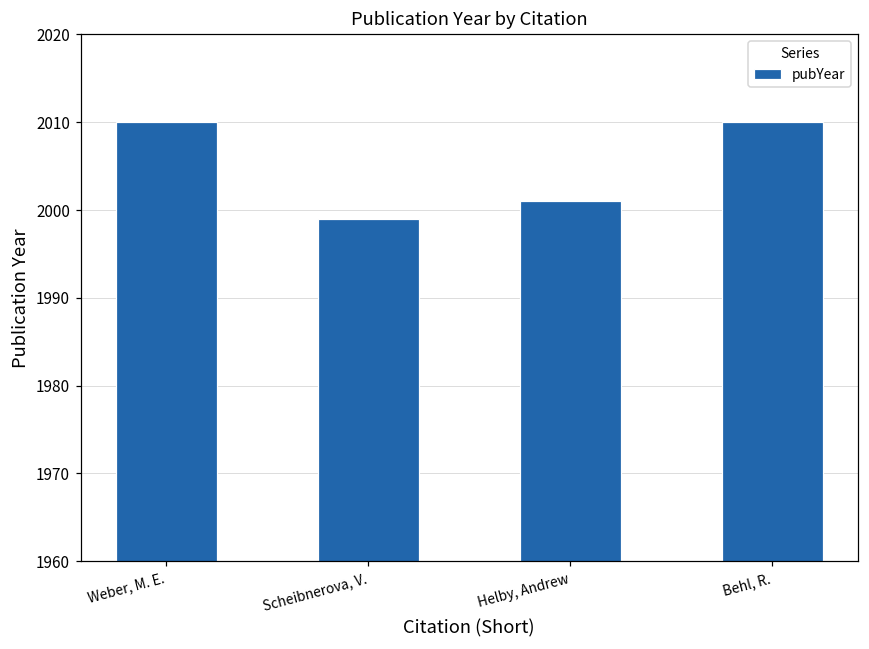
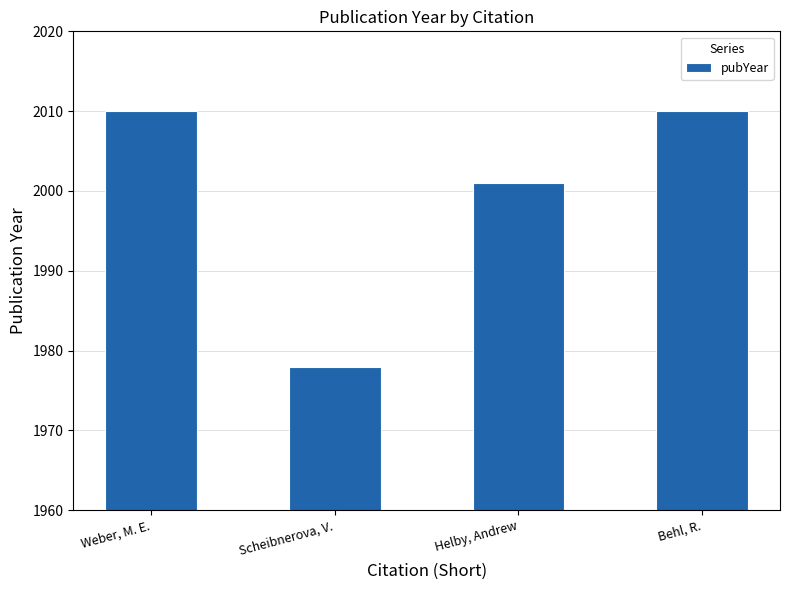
  {
    "Weber, M. E.": 2010,
-   "Scheibnerova, V.": 1999,
+   "Scheibnerova, V.": 1978,
    "Helby, Andrew": 2001,
    "Behl, R.": 2010
  }
